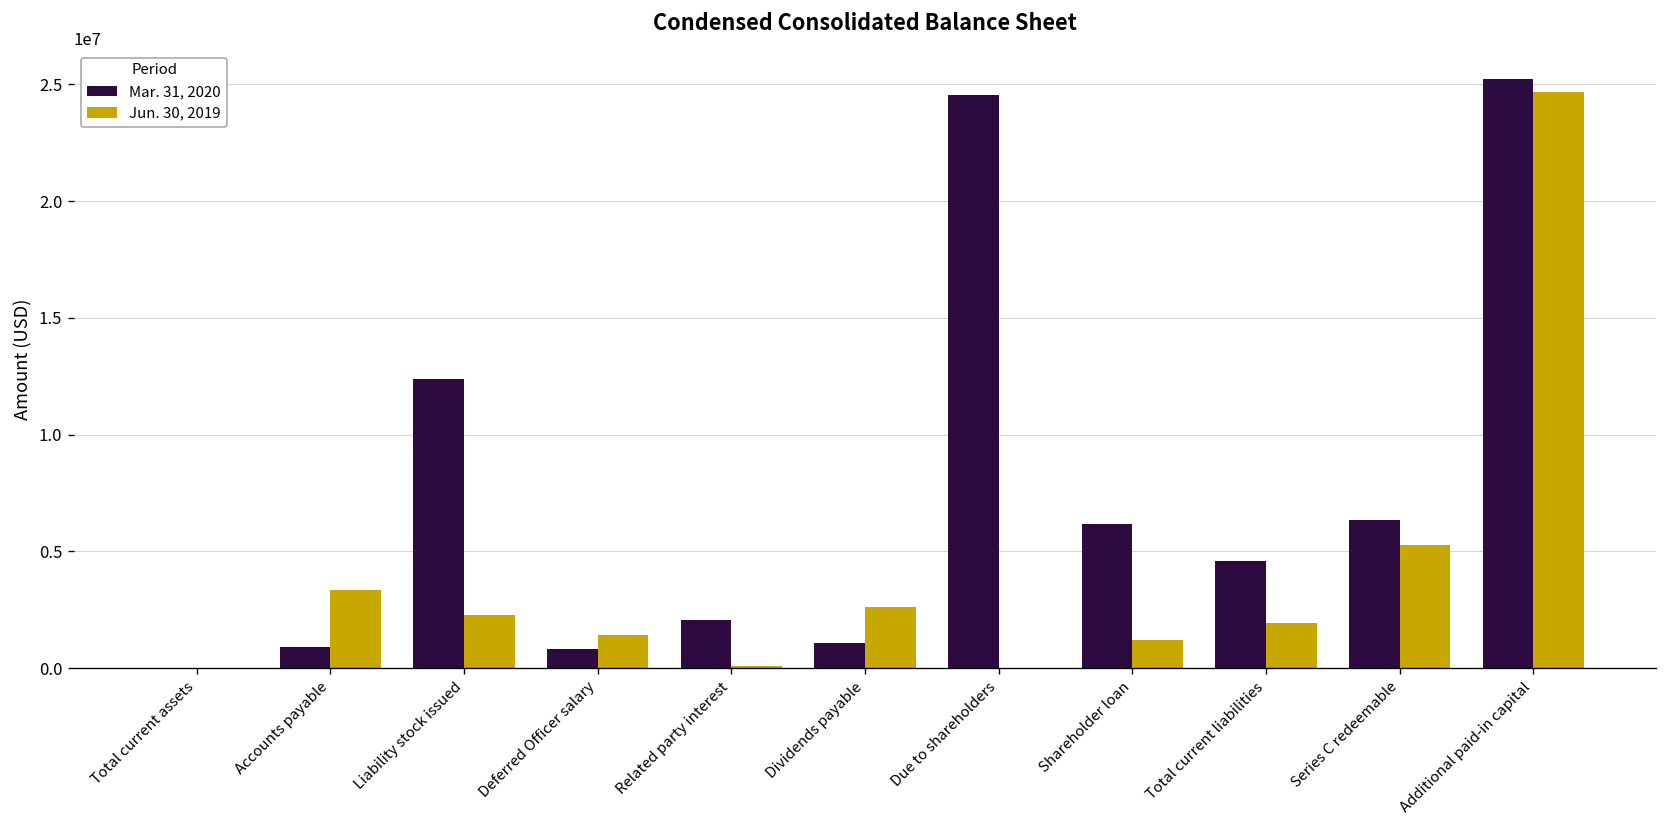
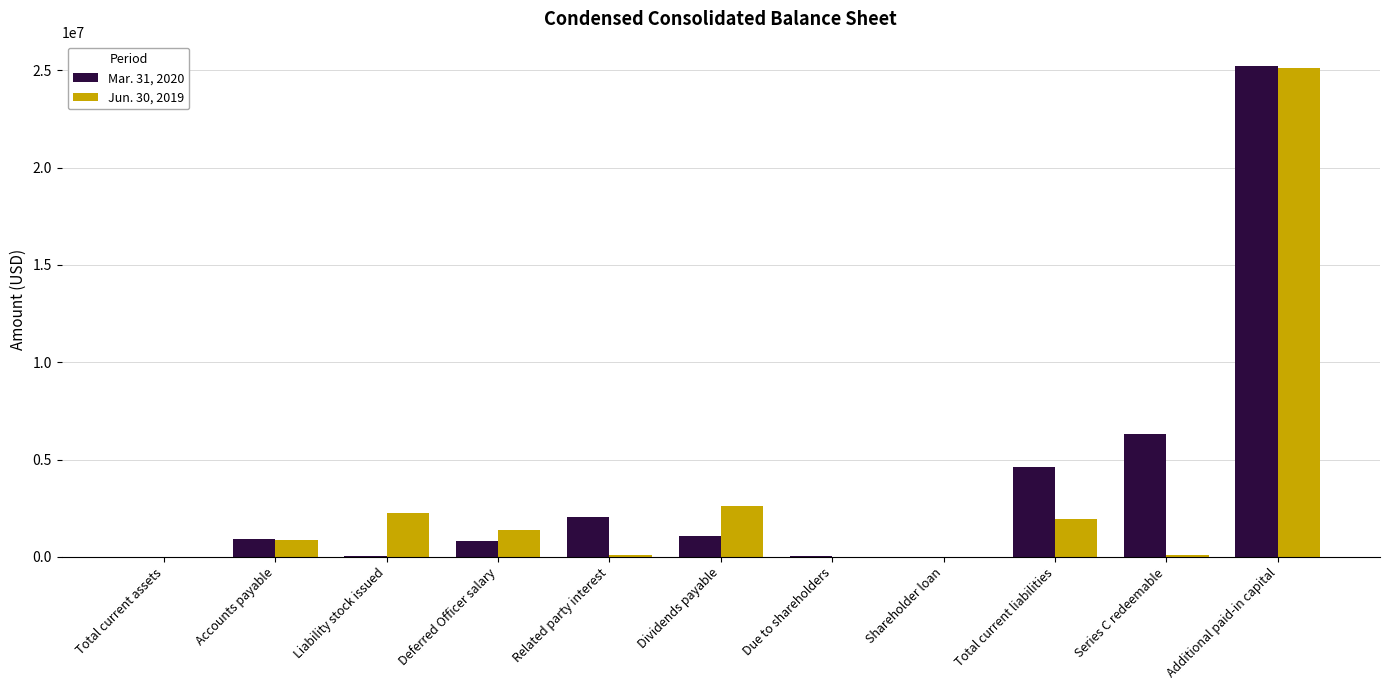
  {
    "Mar. 31, 2020": {
      "Accounts payable": 900000,
-     "Liability stock issued": 12400000,
+     "Liability stock issued": 100000,
      "Deferred Officer salary": 800000,
      "Related party interest": 2000000,
      "Dividends payable": 1100000,
-     "Due to shareholders": 24500000,
-     "Shareholder loan": 6200000,
+     "Due to shareholders": 0,
+     "Shareholder loan": 0,
      "Total current liabilities": 4600000,
      "Series C redeemable": 6300000,
      "Additional paid-in capital": 25200000
    },
    "Jun. 30, 2019": {
-     "Accounts payable": 3300000,
+     "Accounts payable": 900000,
      "Liability stock issued": 2300000,
      "Deferred Officer salary": 1400000,
      "Dividends payable": 2600000,
      "Due to shareholders": 0,
-     "Shareholder loan": 1200000,
+     "Shareholder loan": 0,
      "Total current liabilities": 1900000,
-     "Series C redeemable": 5300000,
-     "Additional paid-in capital": 24700000
+     "Series C redeemable": 100000,
+     "Additional paid-in capital": 25100000
    }
  }
